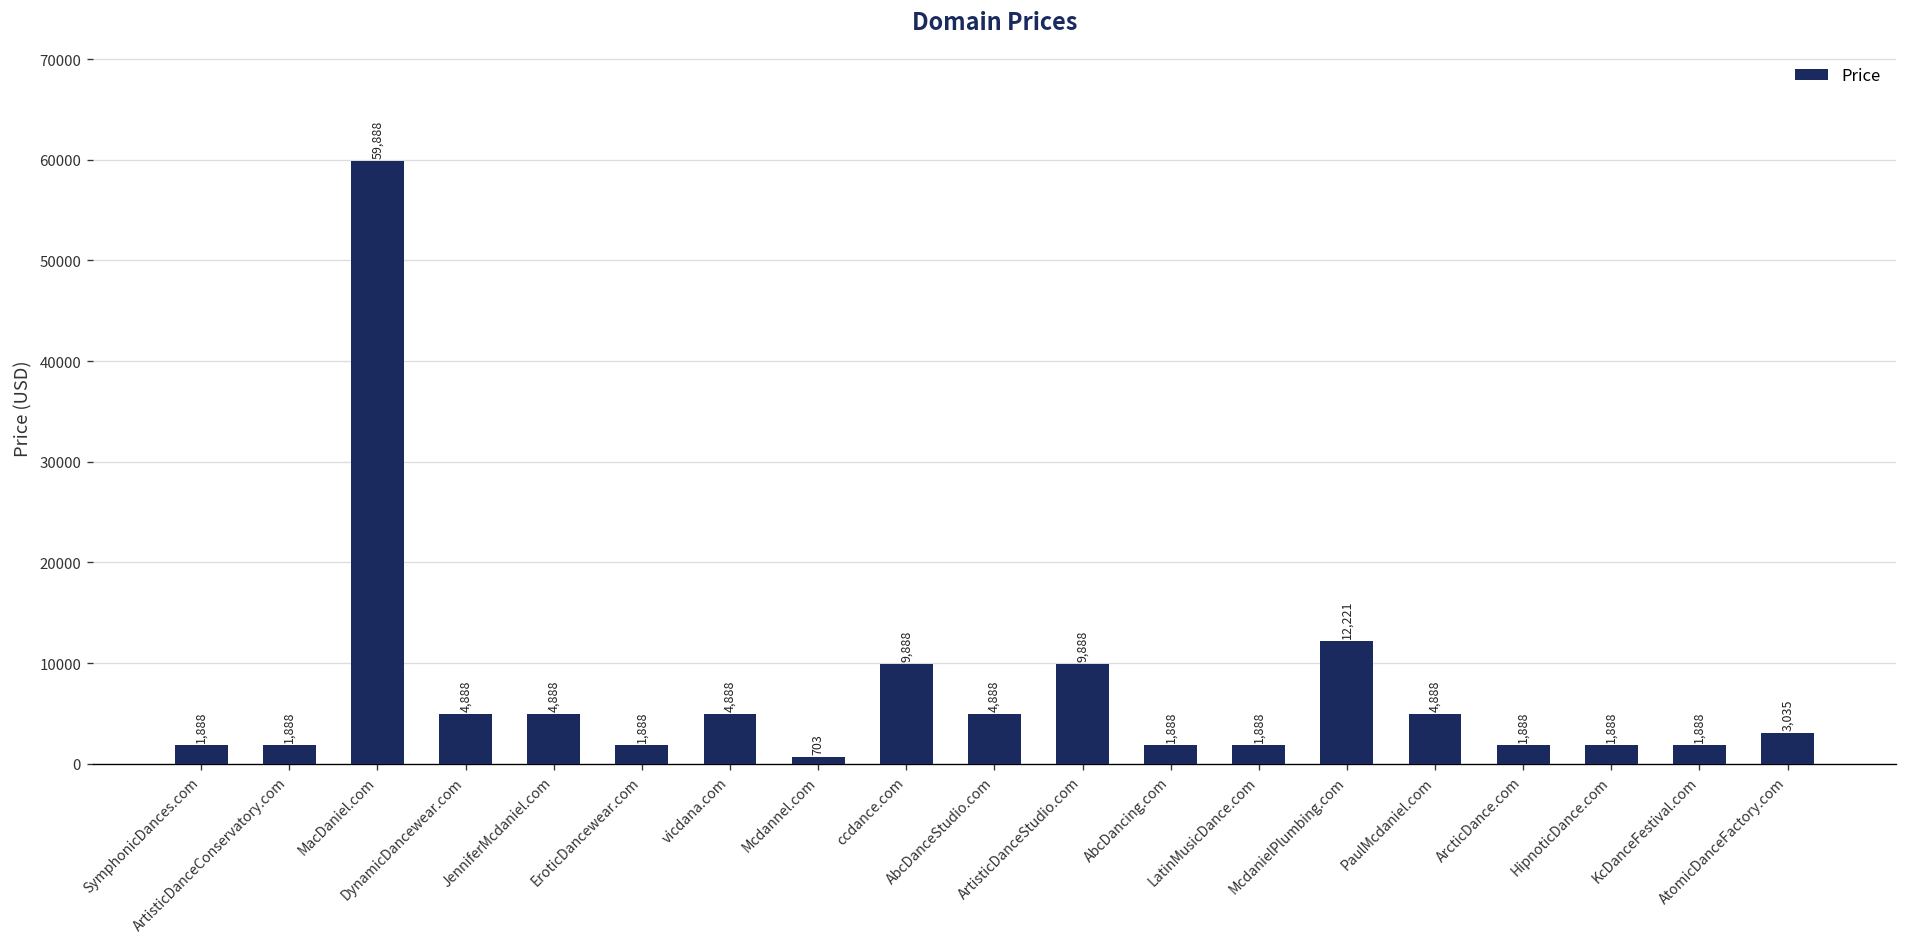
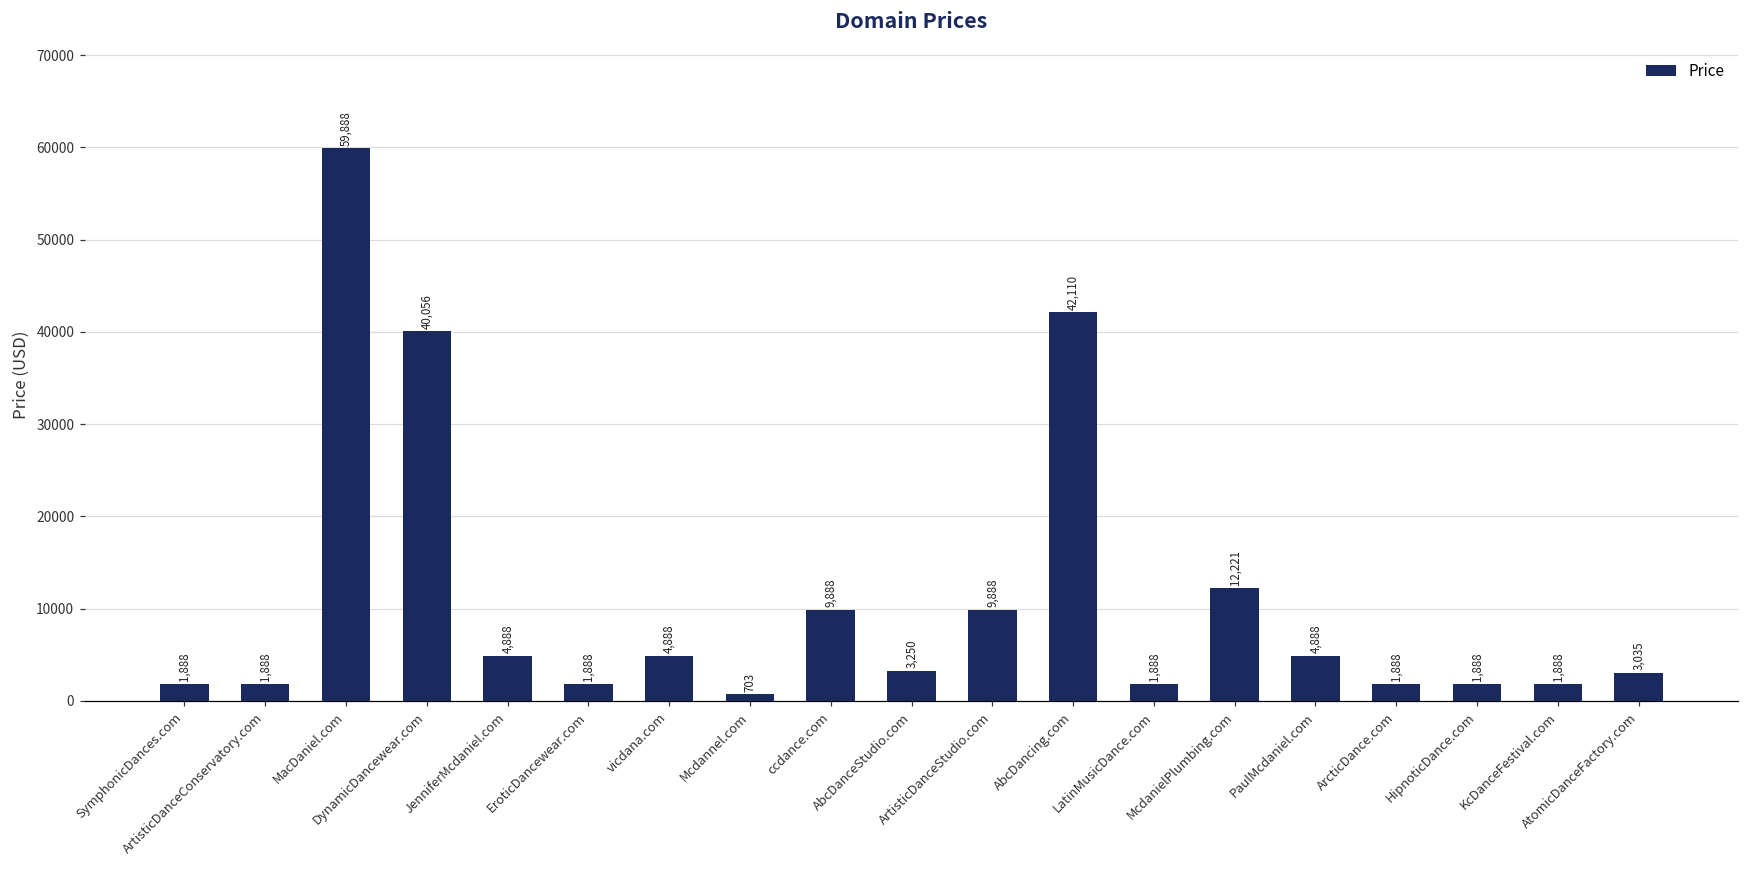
  {
    "SymphonicDances.com": "1,888",
    "ArtisticDanceConservatory.com": "1,888",
    "MacDaniel.com": "59,888",
-   "DynamicDancewear.com": "4,888",
+   "DynamicDancewear.com": "40,056",
    "JenniferMcdaniel.com": "4,888",
    "EroticDancewear.com": "1,888",
    "vicdana.com": "4,888",
    "Mcdannel.com": "703",
    "ccdance.com": "9,888",
-   "AbcDanceStudio.com": "4,888",
+   "AbcDanceStudio.com": "3,250",
    "ArtisticDanceStudio.com": "9,888",
-   "AbcDancing.com": "1,888",
+   "AbcDancing.com": "42,110",
    "LatinMusicDance.com": "1,888",
    "McdanielPlumbing.com": "12,221",
    "PaulMcdaniel.com": "4,888",
    "ArcticDance.com": "1,888",
    "HipnoticDance.com": "1,888",
    "KcDanceFestival.com": "1,888",
    "AtomicDanceFactory.com": "3,035"
  }
